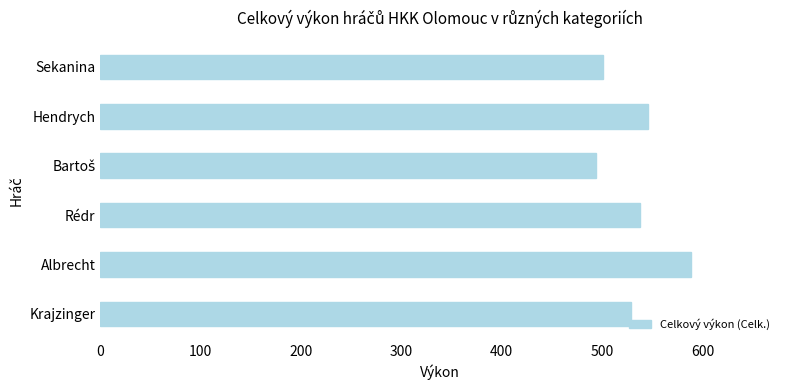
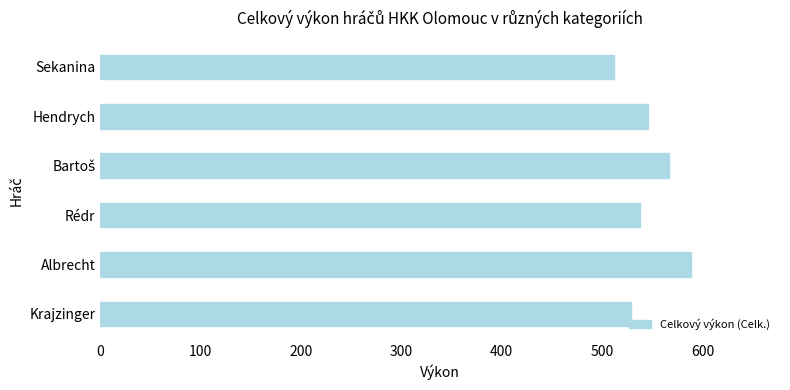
  {
-   "Sekanina": 501,
+   "Sekanina": 512,
    "Hendrych": 546,
-   "Bartoš": 494,
+   "Bartoš": 567,
    "Rédr": 538,
    "Albrecht": 589,
    "Krajzinger": 529
  }
